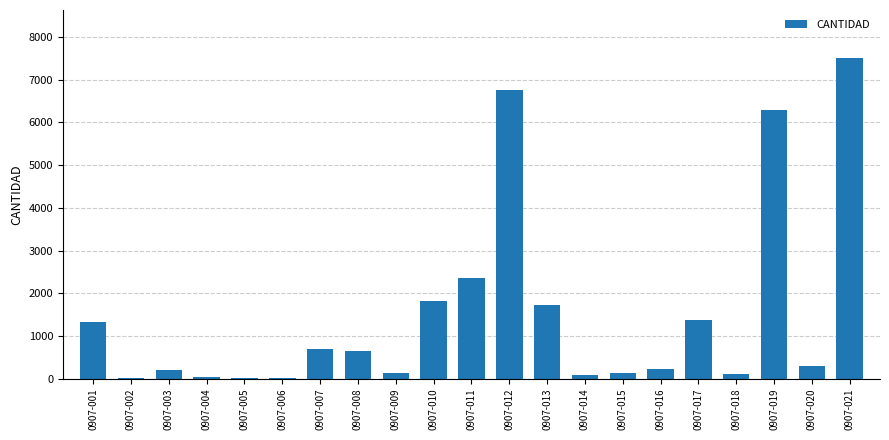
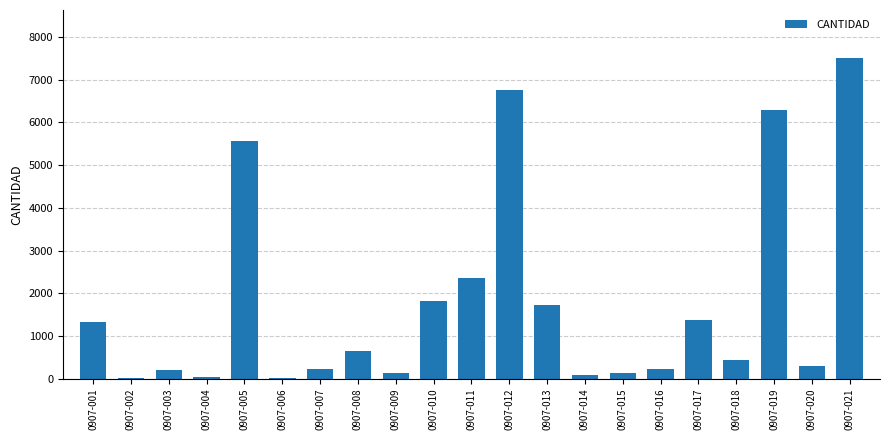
  {
    "0907-001": 1300,
    "0907-003": 200,
-   "0907-005": 0,
-   "0907-007": 700,
+   "0907-005": 5600,
+   "0907-007": 200,
    "0907-008": 600,
    "0907-009": 100,
    "0907-010": 1800,
    "0907-011": 2400,
    "0907-012": 6800,
    "0907-013": 1700,
    "0907-014": 100,
    "0907-015": 100,
    "0907-016": 200,
    "0907-017": 1400,
-   "0907-018": 100,
+   "0907-018": 400,
    "0907-019": 6300,
    "0907-020": 300,
    "0907-021": 7500
  }
